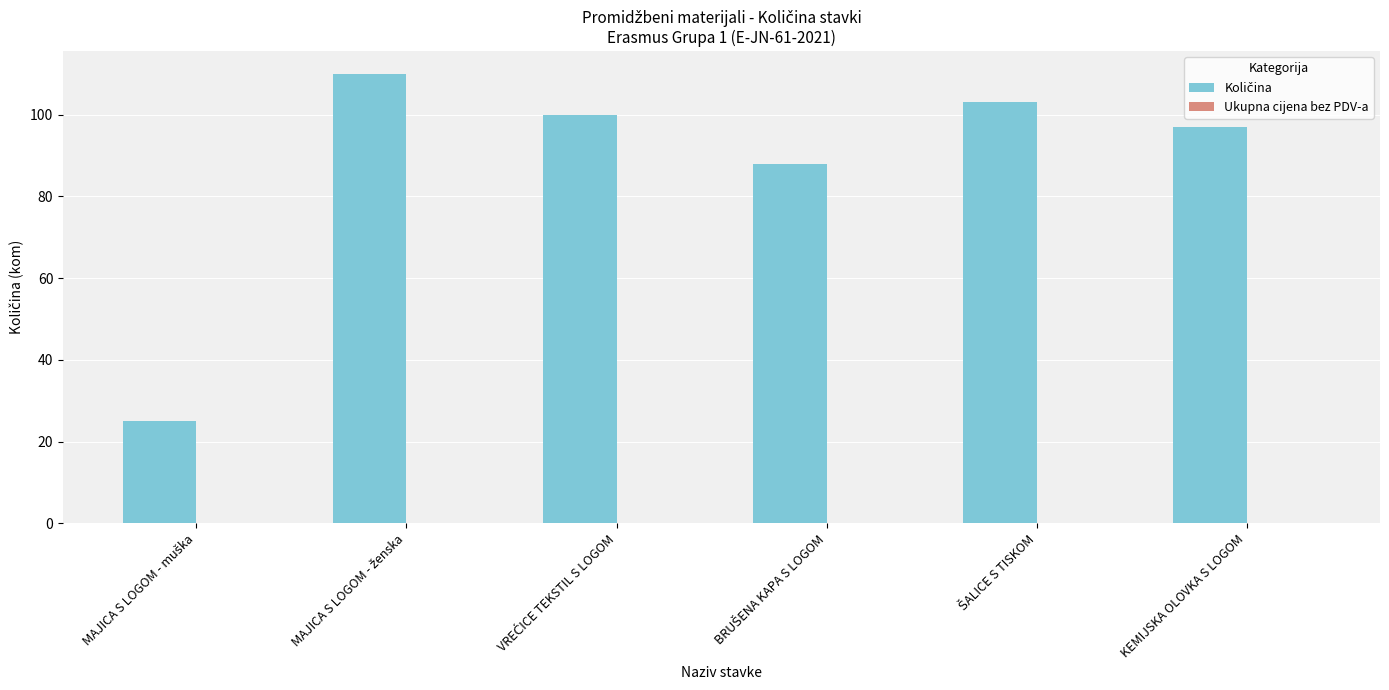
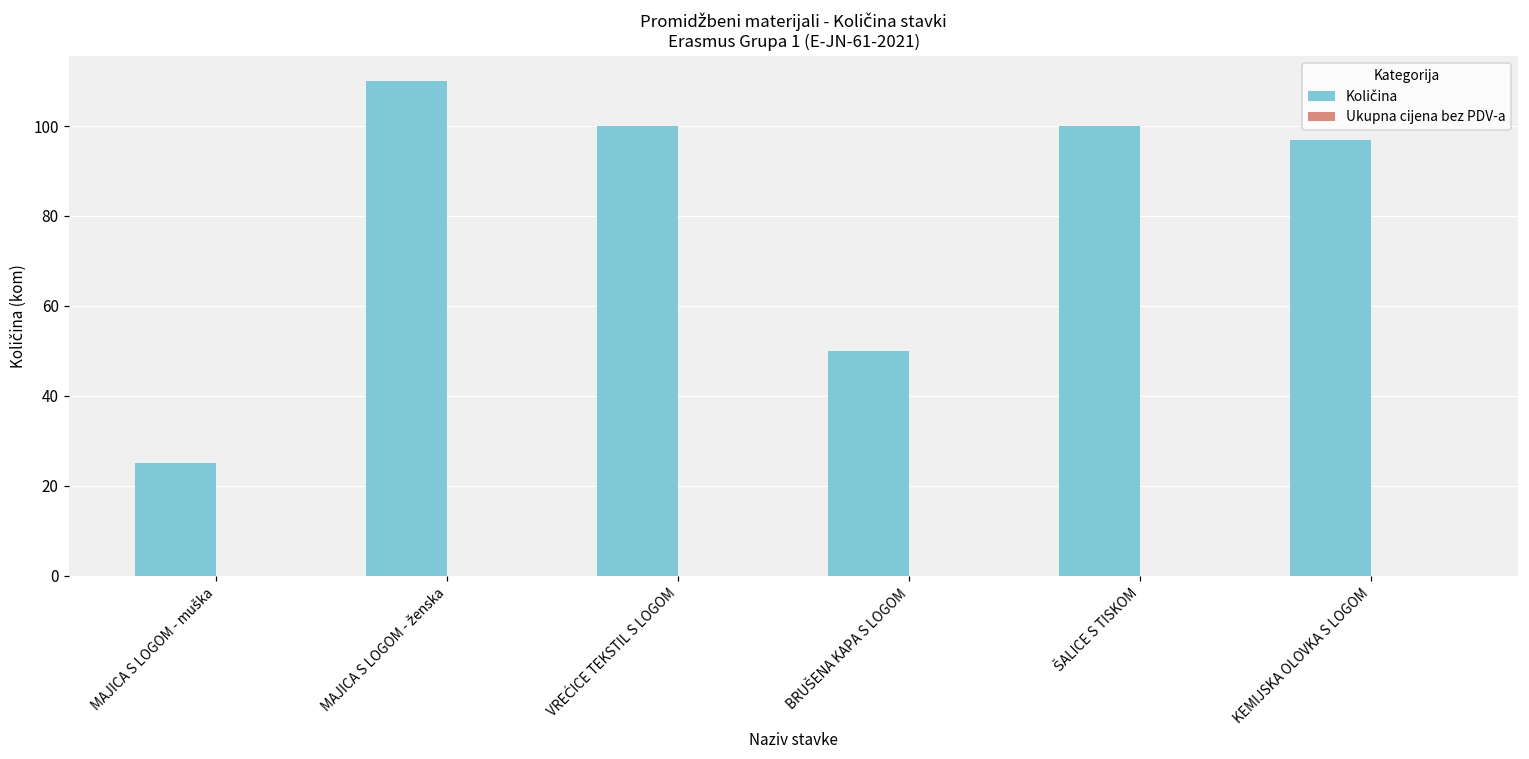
  {
    "Količina": {
      "MAJICA S LOGOM - muška": 25,
      "MAJICA S LOGOM - ženska": 110,
      "VREĆICE TEKSTIL S LOGOM": 100,
-     "BRUŠENA KAPA S LOGOM": 88,
-     "ŠALICE S TISKOM": 103,
+     "BRUŠENA KAPA S LOGOM": 50,
+     "ŠALICE S TISKOM": 100,
      "KEMIJSKA OLOVKA S LOGOM": 97
    },
    "Ukupna cijena bez PDV-a": {
      "MAJICA S LOGOM - muška": 0,
      "MAJICA S LOGOM - ženska": 0,
      "VREĆICE TEKSTIL S LOGOM": 0,
      "BRUŠENA KAPA S LOGOM": 0,
      "ŠALICE S TISKOM": 0,
      "KEMIJSKA OLOVKA S LOGOM": 0
    }
  }
